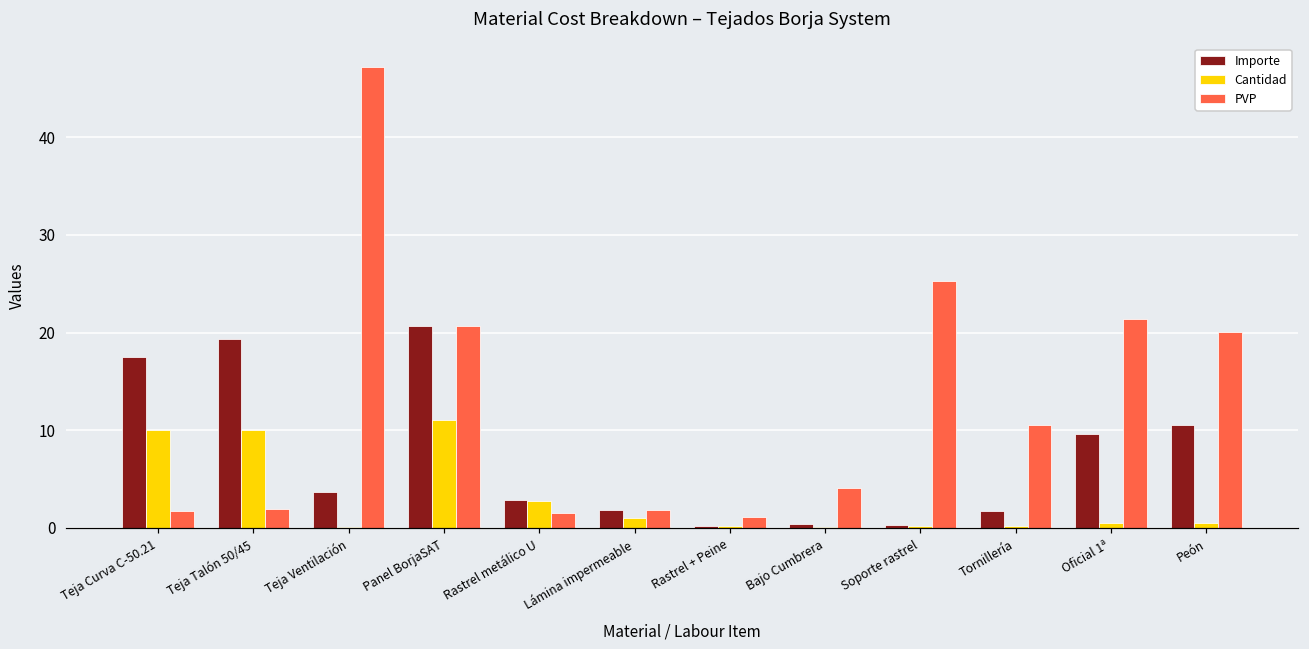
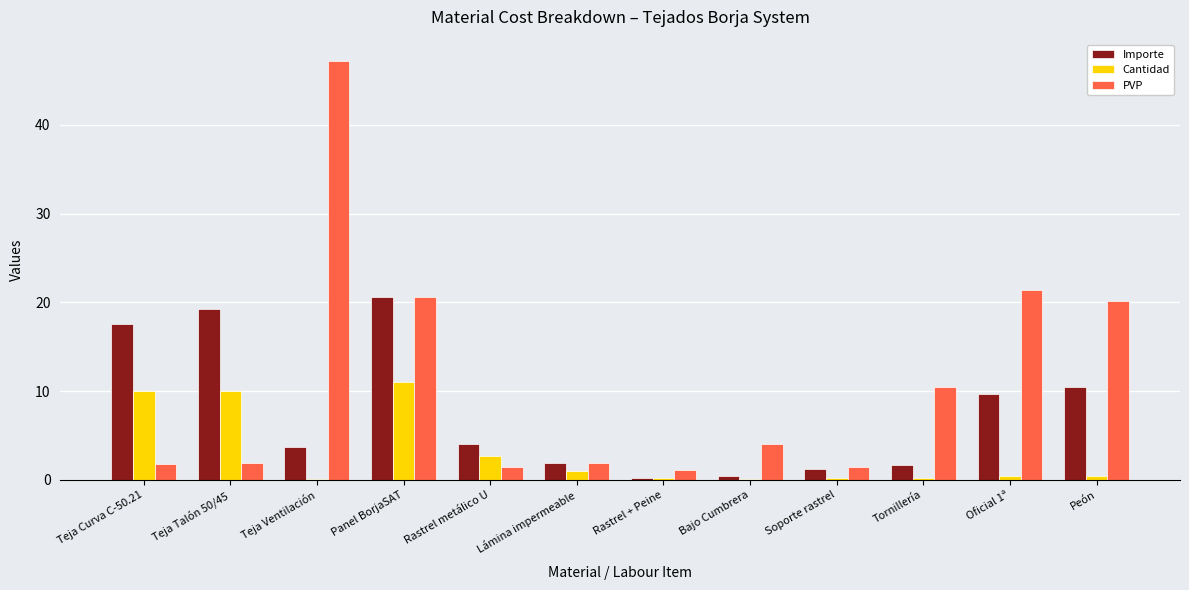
  {
    "Importe": {
      "Teja Curva C-50.21": 18,
      "Teja Talón 50/45": 19,
      "Teja Ventilación": 4,
      "Panel BorjaSAT": 21,
-     "Rastrel metálico U": 3,
+     "Rastrel metálico U": 4,
      "Lámina impermeable": 2,
      "Bajo Cumbrera": 0,
-     "Soporte rastrel": 0,
+     "Soporte rastrel": 1,
      "Tornillería": 2,
      "Oficial 1ª": 10,
      "Peón": 11
    },
    "Cantidad": {
      "Teja Curva C-50.21": 10,
      "Teja Talón 50/45": 10,
      "Panel BorjaSAT": 11,
      "Rastrel metálico U": 3,
      "Lámina impermeable": 1,
      "Oficial 1ª": 0,
      "Peón": 0
    },
    "PVP": {
      "Teja Curva C-50.21": 2,
      "Teja Talón 50/45": 2,
      "Teja Ventilación": 47,
      "Panel BorjaSAT": 21,
      "Rastrel metálico U": 1,
      "Lámina impermeable": 2,
      "Rastrel + Peine": 1,
      "Bajo Cumbrera": 4,
-     "Soporte rastrel": 25,
+     "Soporte rastrel": 1,
      "Tornillería": 11,
      "Oficial 1ª": 21,
      "Peón": 20
    }
  }
